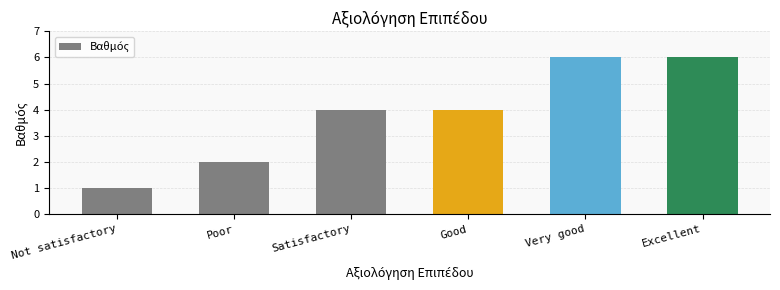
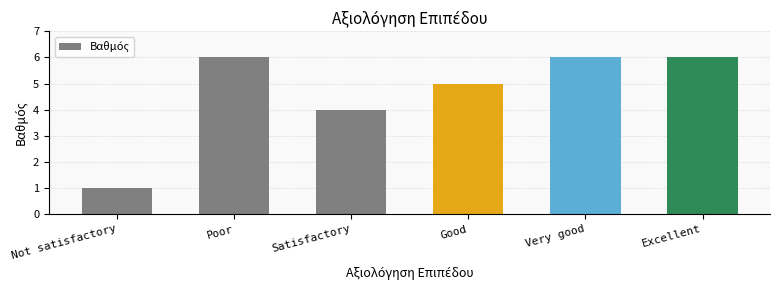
  {
    "Not satisfactory": 1,
-   "Poor": 2,
+   "Poor": 6,
    "Satisfactory": 4,
-   "Good": 4,
+   "Good": 5,
    "Very good": 6,
    "Excellent": 6
  }
